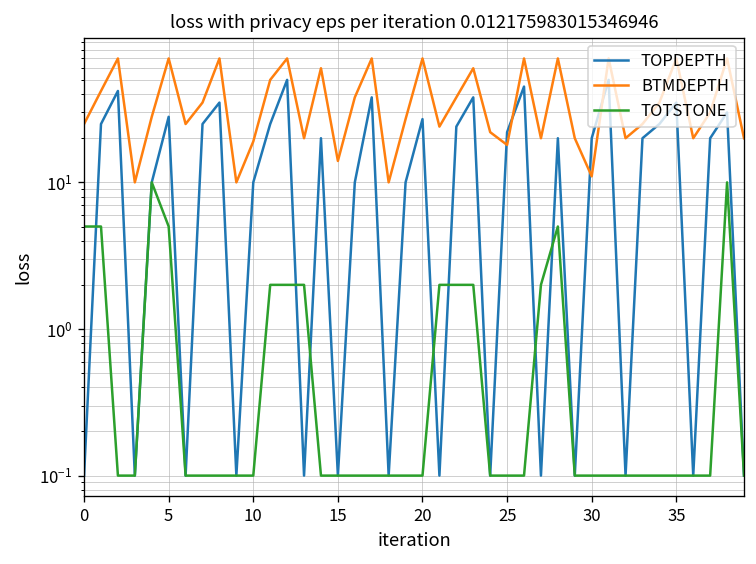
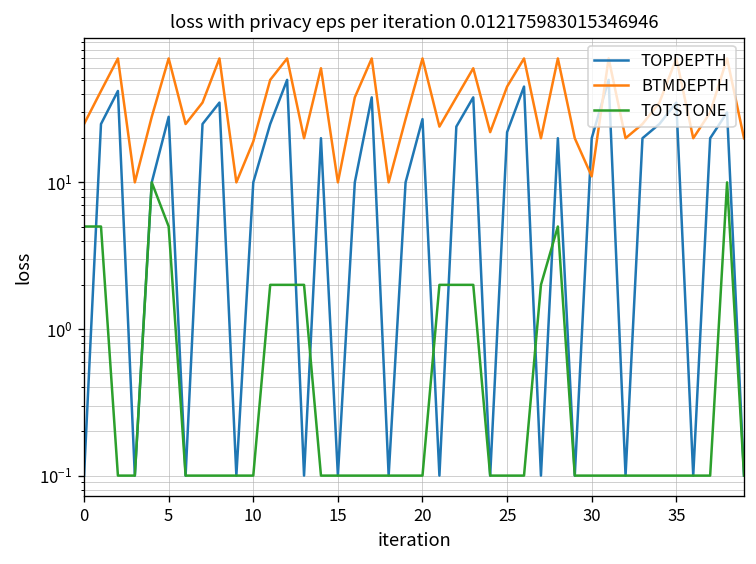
  {
    "TOPDEPTH": {
      "0": 0.10,
      "5": 28,
      "10": 10,
      "20": 27,
      "25": 22,
      "30": 20
    },
    "BTMDEPTH": {
      "0": 25,
      "5": 70,
      "10": 19,
-     "15": 14,
+     "15": 10,
      "20": 70,
-     "25": 18,
+     "25": 45,
      "30": 11
    },
    "TOTSTONE": {
      "0": 5,
      "5": 5,
      "10": 0.10,
      "20": 0.10,
      "25": 0.10,
      "30": 0.10,
      "35": 0.10
    }
  }
